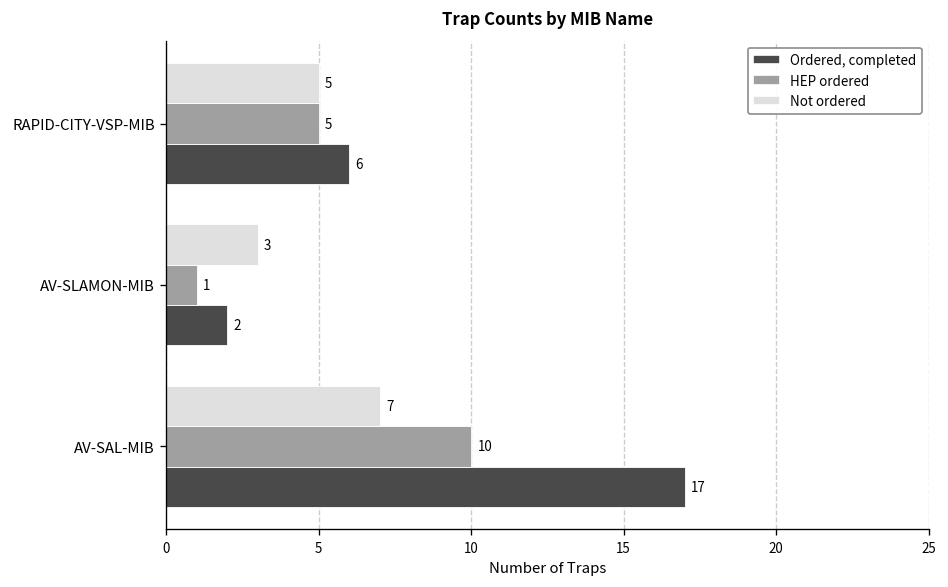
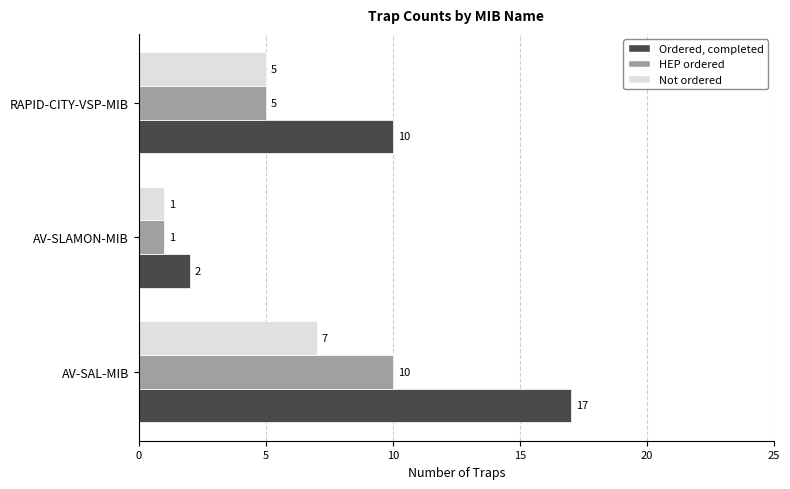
  {
    "Ordered, completed": {
-     "RAPID-CITY-VSP-MIB": 6,
+     "RAPID-CITY-VSP-MIB": 10,
      "AV-SLAMON-MIB": 2,
      "AV-SAL-MIB": 17
    },
    "HEP ordered": {
      "RAPID-CITY-VSP-MIB": 5,
      "AV-SLAMON-MIB": 1,
      "AV-SAL-MIB": 10
    },
    "Not ordered": {
      "RAPID-CITY-VSP-MIB": 5,
-     "AV-SLAMON-MIB": 3,
+     "AV-SLAMON-MIB": 1,
      "AV-SAL-MIB": 7
    }
  }
